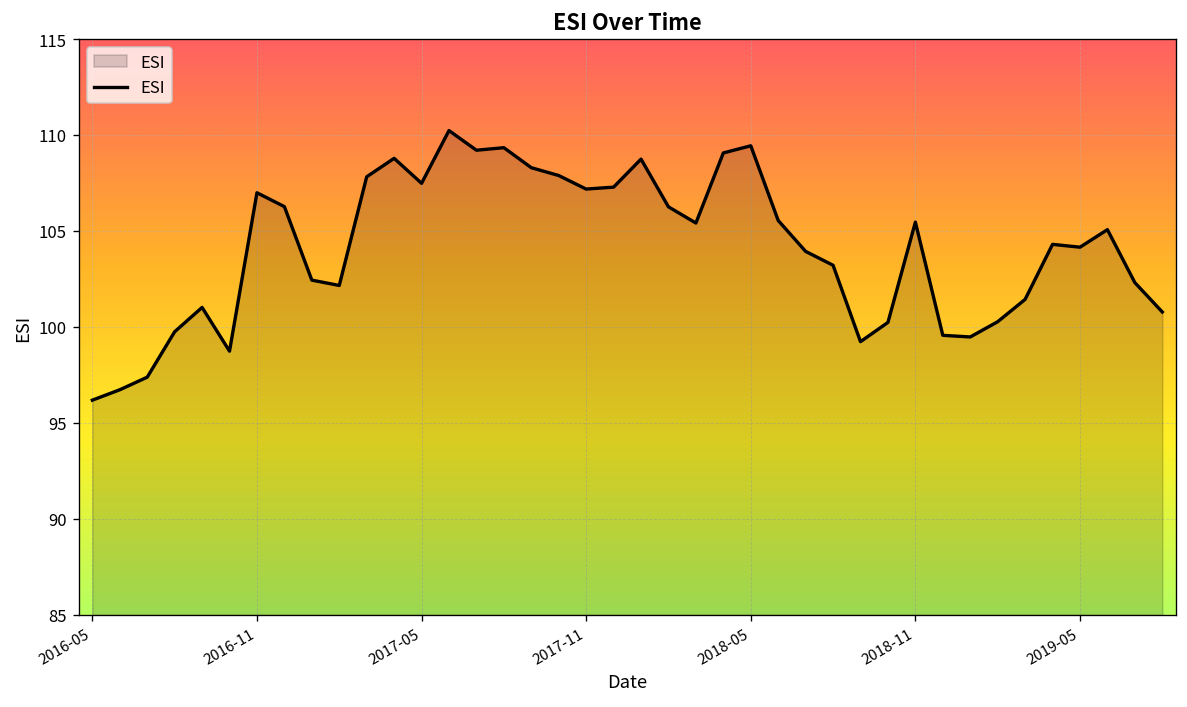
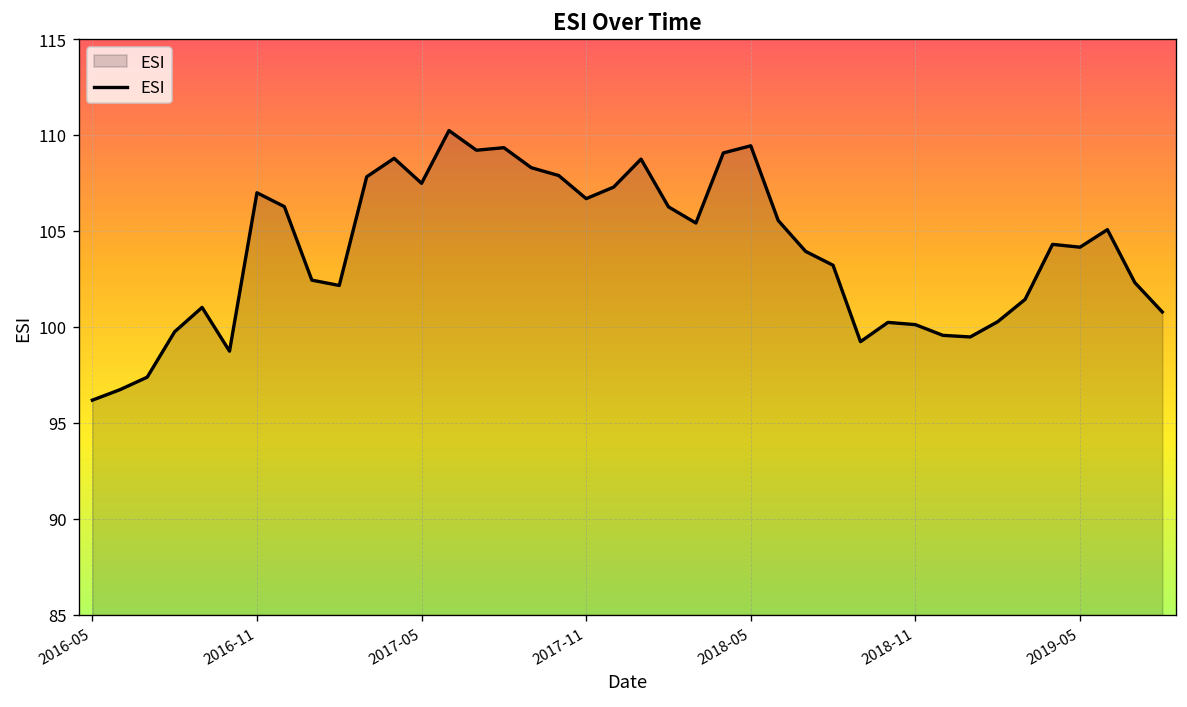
  {
    "2016-05": 96.2,
    "2016-11": 107.0,
    "2017-05": 107.5,
-   "2017-11": 107.2,
+   "2017-11": 106.7,
    "2018-05": 109.4,
-   "2018-11": 105.5,
+   "2018-11": 100.1,
    "2019-05": 104.2
  }
